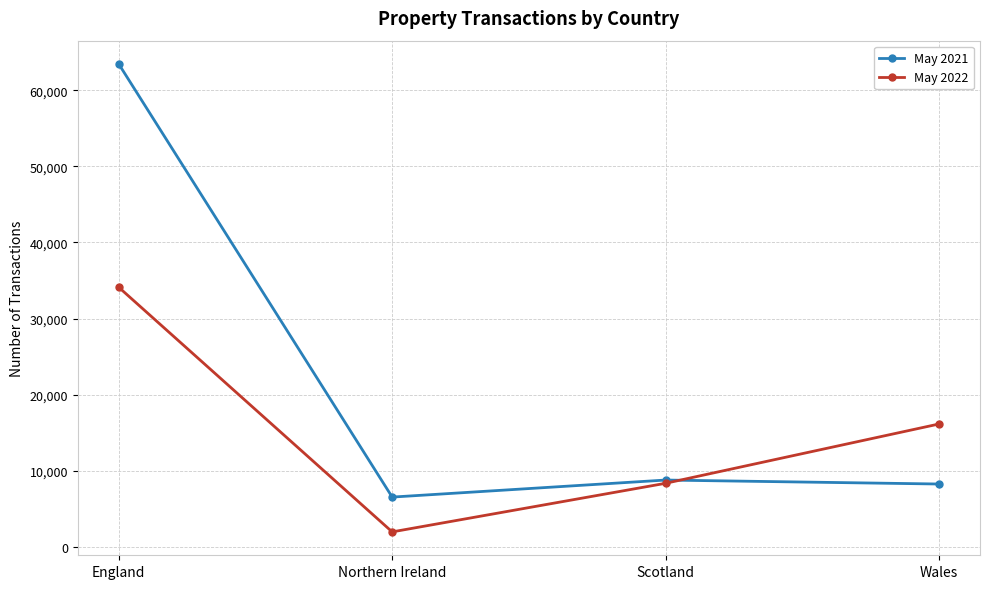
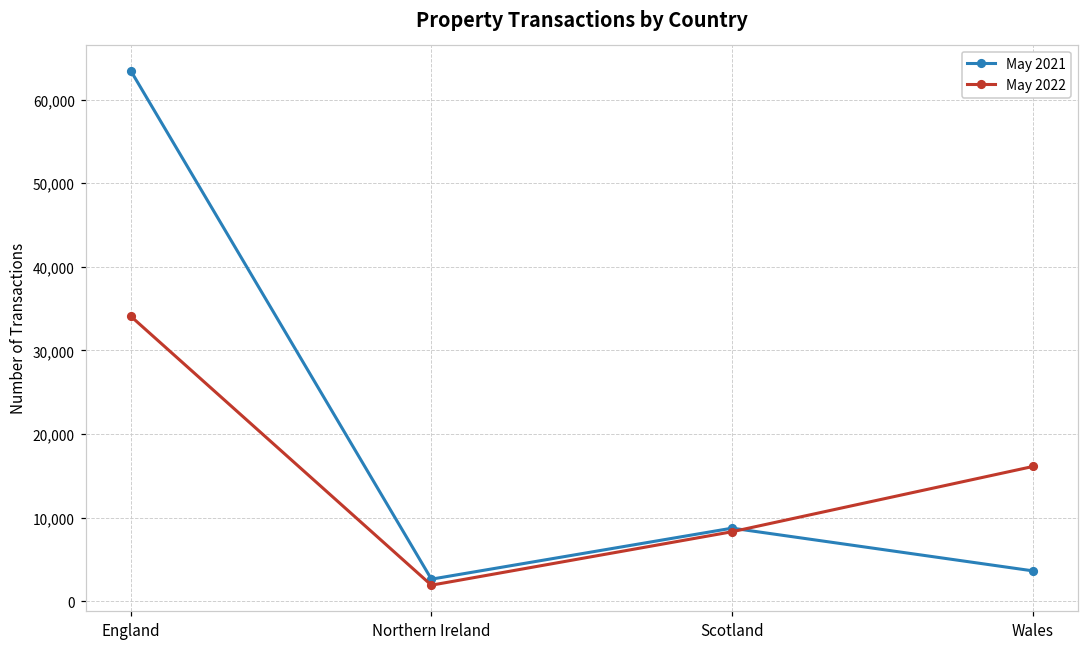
  {
    "May 2021": {
      "England": "63,000",
-     "Northern Ireland": "7,000",
+     "Northern Ireland": "3,000",
      "Scotland": "9,000",
-     "Wales": "8,000"
+     "Wales": "4,000"
    },
    "May 2022": {
      "England": "34,000",
      "Northern Ireland": "2,000",
      "Scotland": "8,000",
      "Wales": "16,000"
    }
  }
